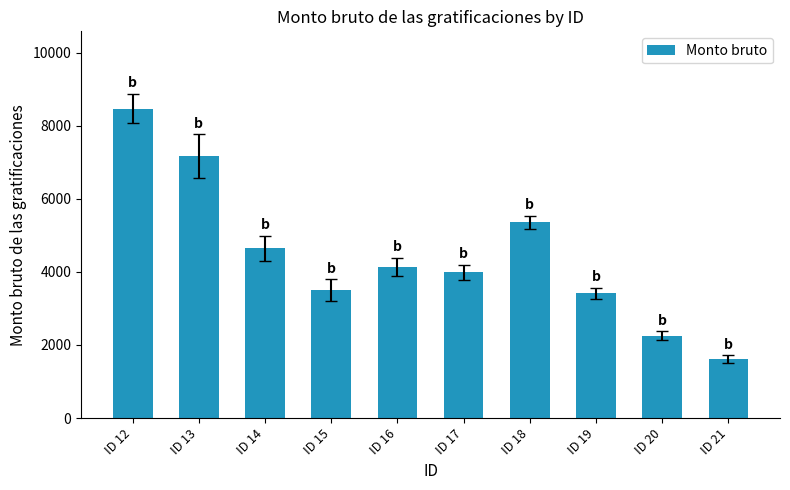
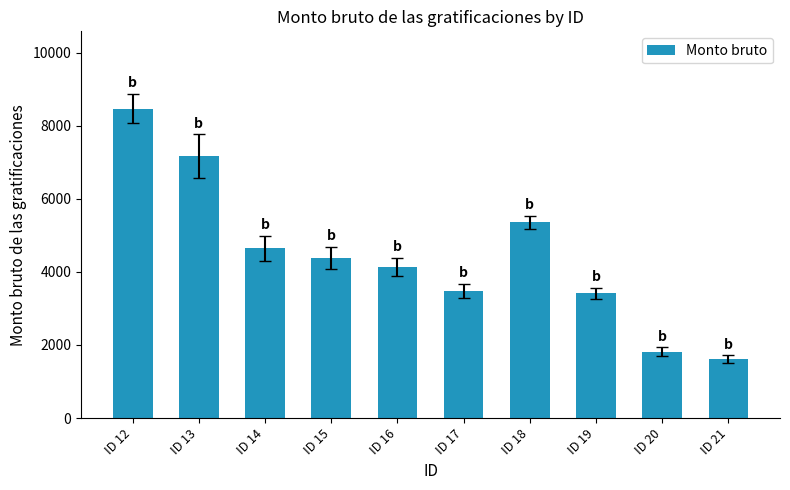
  {
    "Monto bruto": {
      "ID 12": 8500,
      "ID 13": 7200,
      "ID 14": 4600,
-     "ID 15": 3500,
+     "ID 15": 4400,
      "ID 16": 4100,
-     "ID 17": 4000,
+     "ID 17": 3500,
      "ID 18": 5400,
      "ID 19": 3400,
-     "ID 20": 2300,
+     "ID 20": 1800,
      "ID 21": 1600
    }
  }
